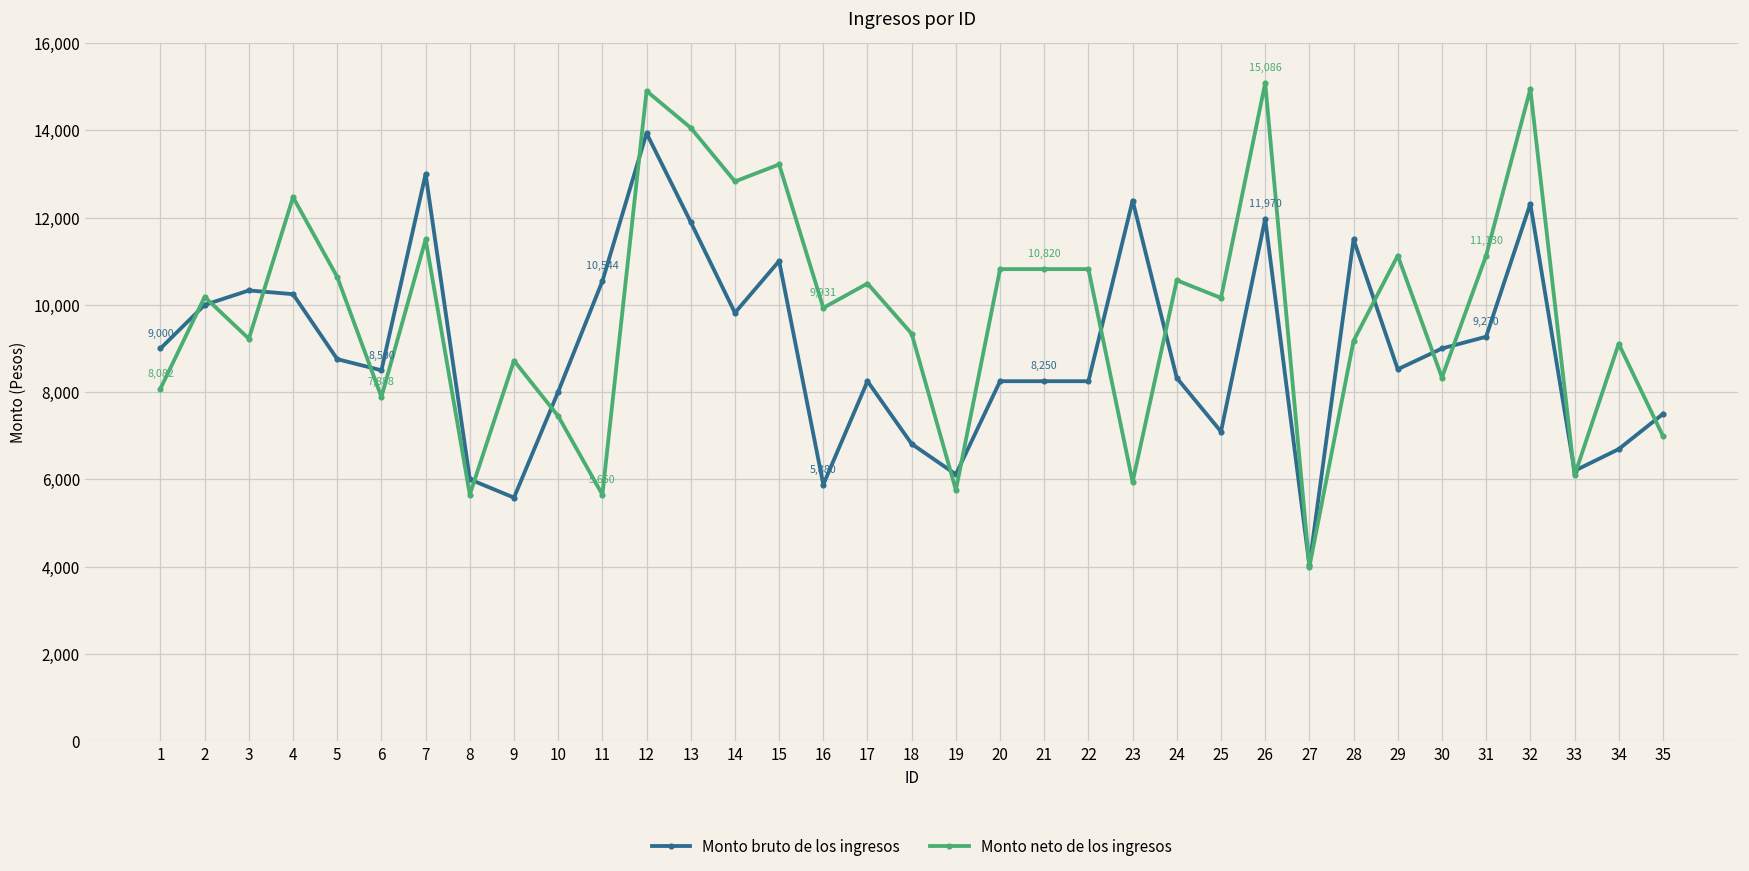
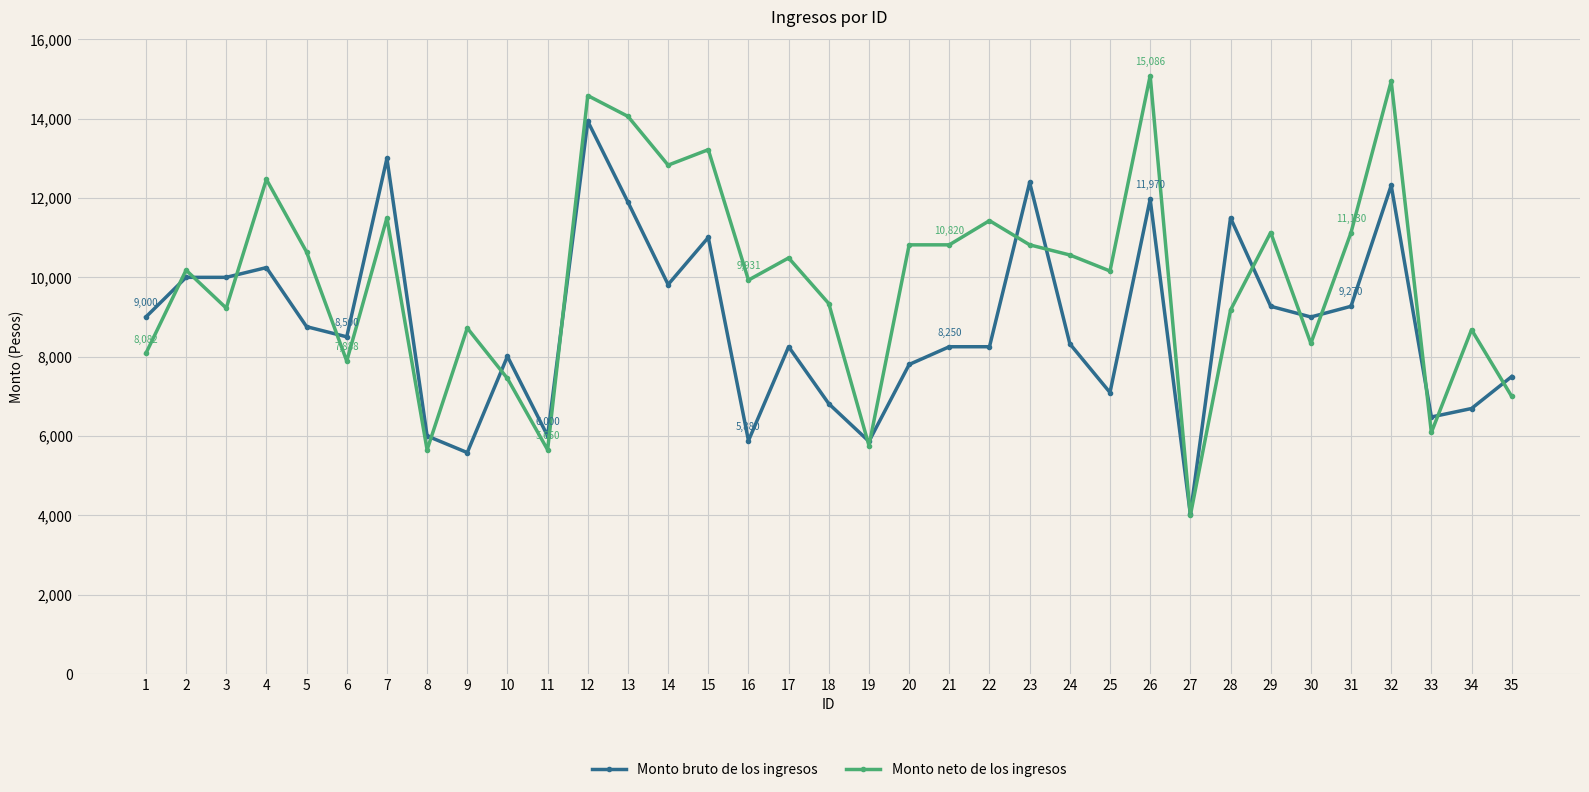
  {
    "Monto bruto de los ingresos": {
      "1": "9,000",
-     "3": "10,300",
+     "3": "10,000",
      "6": "8,500",
-     "11": "10,544",
+     "11": "6,000",
      "16": "5,880",
-     "19": "6,100",
-     "20": "8,300",
+     "19": "5,900",
+     "20": "7,800",
      "21": "8,250",
      "26": "11,970",
-     "29": "8,500",
+     "29": "9,300",
      "31": "9,270",
-     "33": "6,200"
+     "33": "6,500"
    },
    "Monto neto de los ingresos": {
      "2": "10,200",
      "3": "9,200",
      "4": "12,500",
      "5": "10,600",
      "7": "11,500",
      "8": "5,700",
      "9": "8,700",
      "10": "7,500",
-     "12": "14,900",
+     "12": "14,600",
      "13": "14,100",
      "14": "12,800",
      "15": "13,200",
      "17": "10,500",
      "18": "9,300",
      "19": "5,800",
      "20": "10,800",
-     "22": "10,800",
-     "23": "5,900",
+     "22": "11,400",
+     "23": "10,800",
      "24": "10,600",
      "25": "10,200",
      "28": "9,200",
      "29": "11,100",
      "30": "8,300",
      "32": "14,900",
      "33": "6,100",
-     "34": "9,100",
+     "34": "8,700",
      "35": "7,000"
    }
  }
